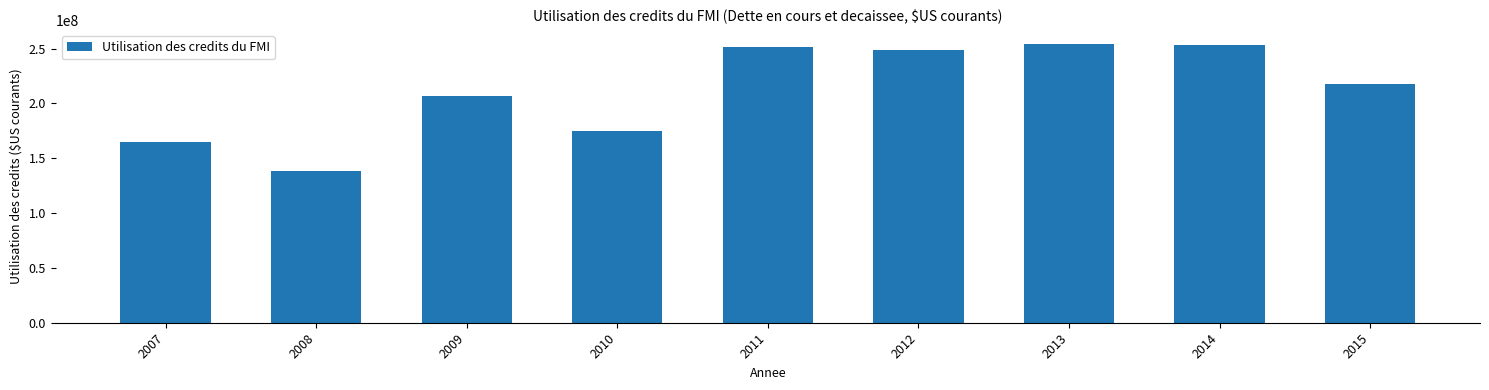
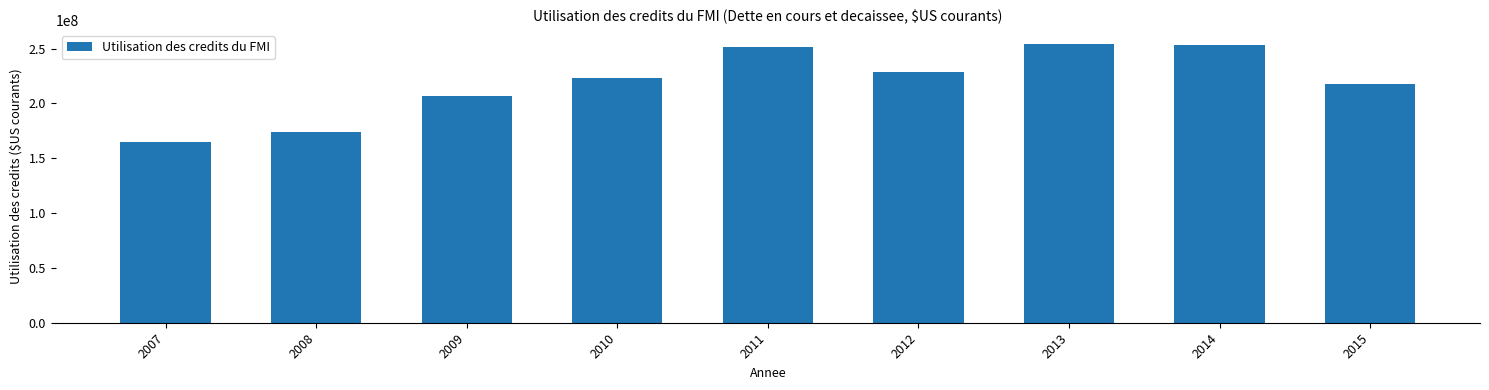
  {
    "2007": 165000000,
-   "2008": 138000000,
+   "2008": 174000000,
    "2009": 207000000,
-   "2010": 174000000,
+   "2010": 223000000,
    "2011": 251000000,
-   "2012": 249000000,
+   "2012": 229000000,
    "2013": 254000000,
    "2014": 253000000,
    "2015": 218000000
  }
